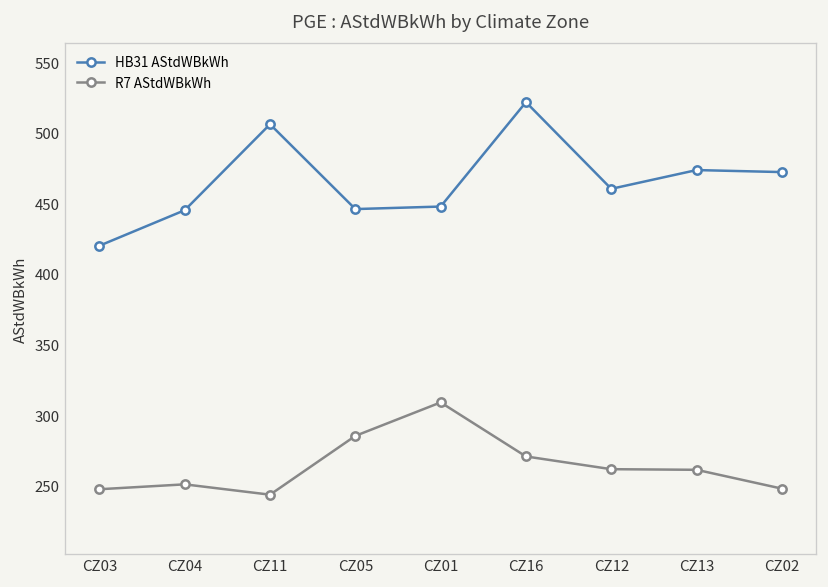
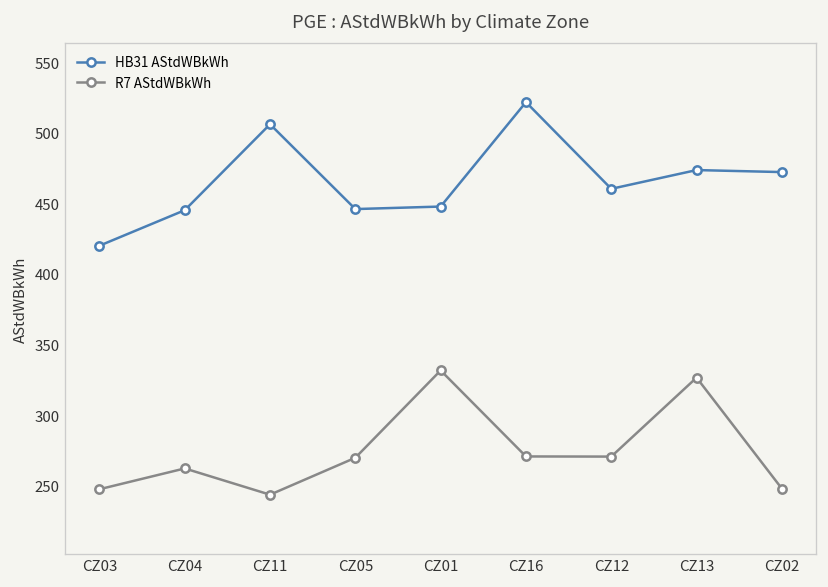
  {
    "HB31 AStdWBkWh": {
      "CZ03": 420,
      "CZ04": 445,
      "CZ11": 506,
      "CZ05": 446,
      "CZ01": 448,
      "CZ16": 522,
      "CZ12": 460,
      "CZ13": 474,
      "CZ02": 472
    },
    "R7 AStdWBkWh": {
      "CZ03": 248,
-     "CZ04": 251,
+     "CZ04": 262,
      "CZ11": 244,
-     "CZ05": 285,
-     "CZ01": 309,
+     "CZ05": 270,
+     "CZ01": 332,
      "CZ16": 271,
-     "CZ12": 262,
-     "CZ13": 261,
+     "CZ12": 271,
+     "CZ13": 327,
      "CZ02": 248
    }
  }
